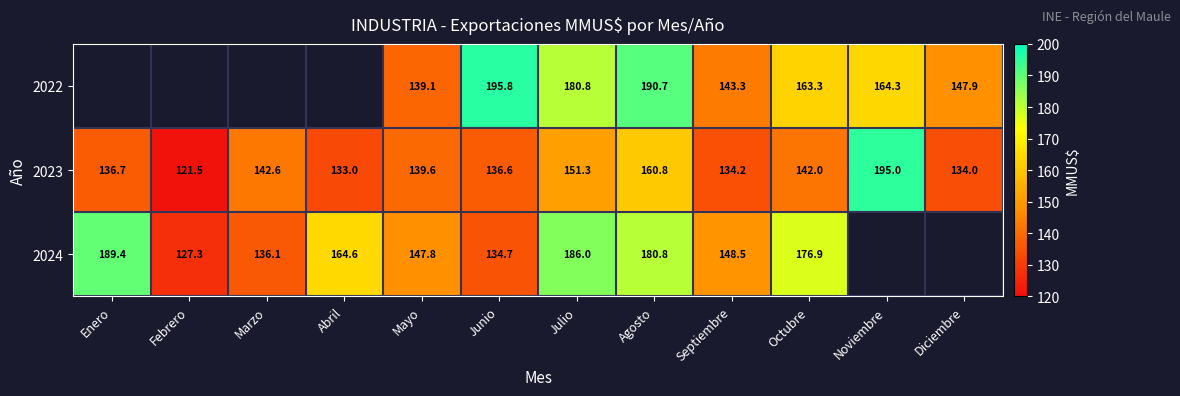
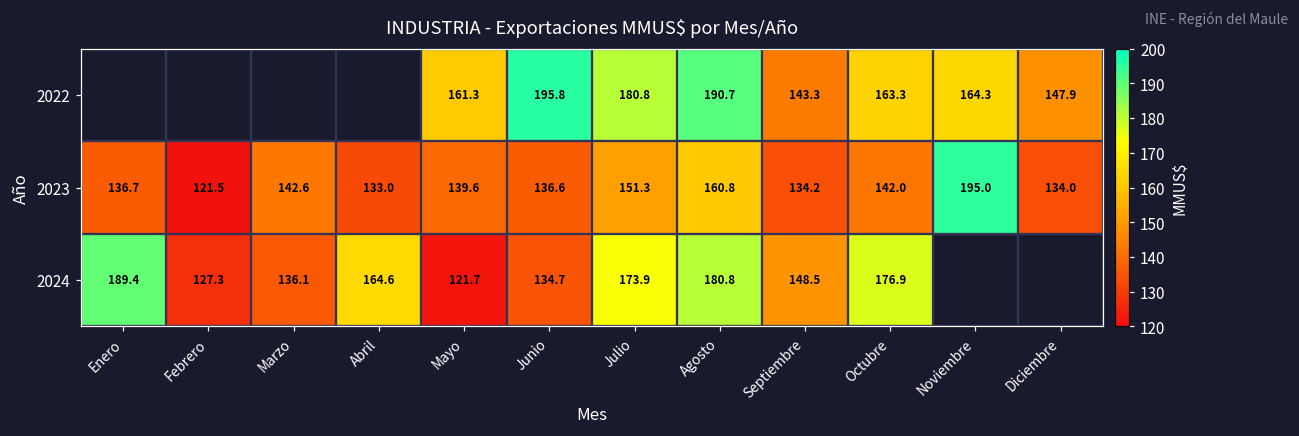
  {
    "2022": {
-     "Mayo": 139.1,
+     "Mayo": 161.3,
      "Junio": 195.8,
      "Julio": 180.8,
      "Agosto": 190.7,
      "Septiembre": 143.3,
      "Octubre": 163.3,
      "Noviembre": 164.3,
      "Diciembre": 147.9
    },
    "2023": {
      "Enero": 136.7,
      "Febrero": 121.5,
      "Marzo": 142.6,
      "Abril": 133.0,
      "Mayo": 139.6,
      "Junio": 136.6,
      "Julio": 151.3,
      "Agosto": 160.8,
      "Septiembre": 134.2,
      "Octubre": 142.0,
      "Noviembre": 195.0,
      "Diciembre": 134.0
    },
    "2024": {
      "Enero": 189.4,
      "Febrero": 127.3,
      "Marzo": 136.1,
      "Abril": 164.6,
-     "Mayo": 147.8,
+     "Mayo": 121.7,
      "Junio": 134.7,
-     "Julio": 186.0,
+     "Julio": 173.9,
      "Agosto": 180.8,
      "Septiembre": 148.5,
      "Octubre": 176.9
    }
  }
